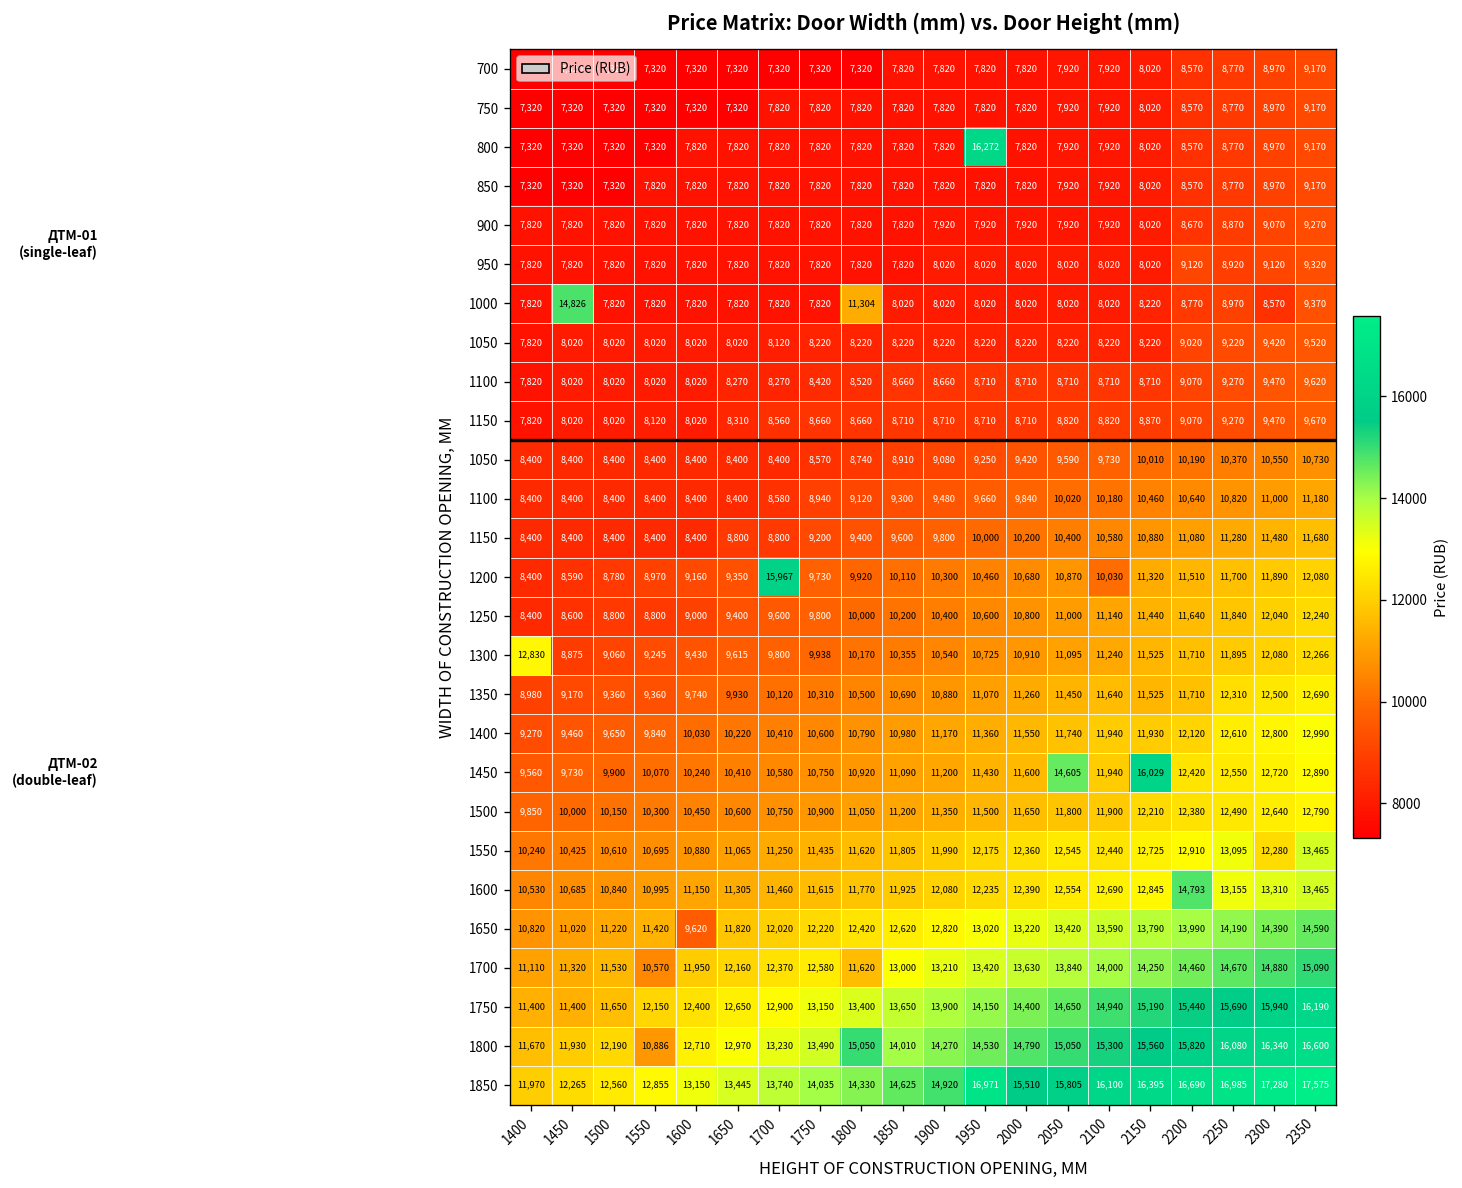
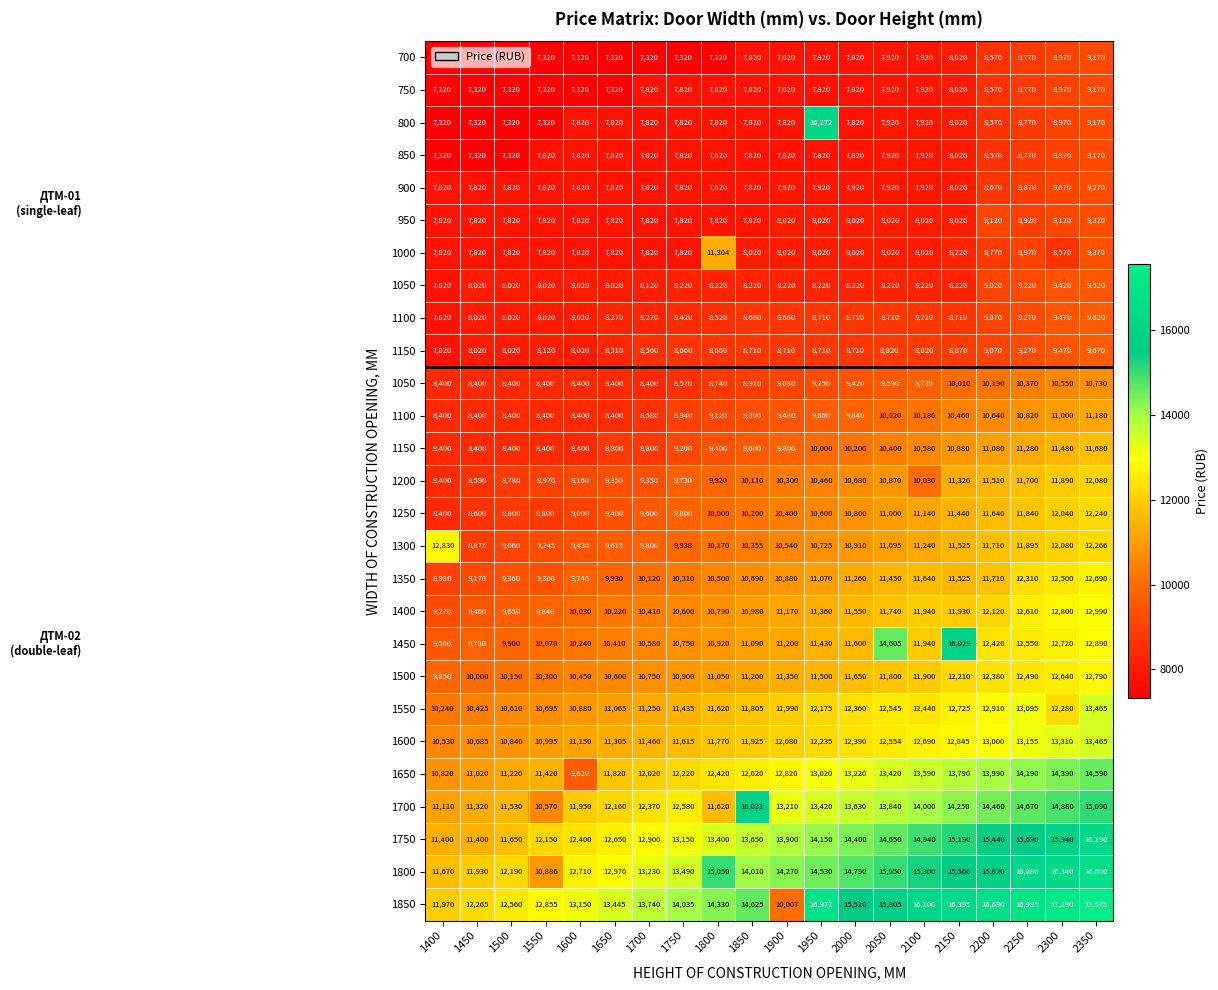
  {
    "1000": {
      "1400": "7,820",
-     "1450": "14,826",
+     "1450": "7,820",
      "1500": "7,820",
      "1550": "7,820",
      "1600": "7,820",
      "1650": "7,820",
      "1700": "7,820",
      "1750": "7,820",
      "1800": "11,304",
      "1850": "8,020",
      "1900": "8,020",
      "1950": "8,020",
      "2000": "8,020",
      "2050": "8,020",
      "2100": "8,020",
      "2150": "8,220",
      "2200": "8,770",
      "2250": "8,970",
      "2300": "8,570",
      "2350": "9,370"
    },
    "1200": {
      "1400": "8,400",
      "1450": "8,590",
      "1500": "8,780",
      "1550": "8,970",
      "1600": "9,160",
      "1650": "9,350",
-     "1700": "15,967",
+     "1700": "9,350",
      "1750": "9,730",
      "1800": "9,920",
      "1850": "10,110",
      "1900": "10,300",
      "1950": "10,460",
      "2000": "10,680",
      "2050": "10,870",
      "2100": "10,030",
      "2150": "11,320",
      "2200": "11,510",
      "2250": "11,700",
      "2300": "11,890",
      "2350": "12,080"
    },
    "1600": {
      "1400": "10,530",
      "1450": "10,685",
      "1500": "10,840",
      "1550": "10,995",
      "1600": "11,150",
      "1650": "11,305",
      "1700": "11,460",
      "1750": "11,615",
      "1800": "11,770",
      "1850": "11,925",
      "1900": "12,080",
      "1950": "12,235",
      "2000": "12,390",
      "2050": "12,554",
      "2100": "12,690",
      "2150": "12,845",
-     "2200": "14,793",
+     "2200": "13,000",
      "2250": "13,155",
      "2300": "13,310",
      "2350": "13,465"
    },
    "1700": {
      "1400": "11,110",
      "1450": "11,320",
      "1500": "11,530",
      "1550": "10,570",
      "1600": "11,950",
      "1650": "12,160",
      "1700": "12,370",
      "1750": "12,580",
      "1800": "11,620",
-     "1850": "13,000",
+     "1850": "16,031",
      "1900": "13,210",
      "1950": "13,420",
      "2000": "13,630",
      "2050": "13,840",
      "2100": "14,000",
      "2150": "14,250",
      "2200": "14,460",
      "2250": "14,670",
      "2300": "14,880",
      "2350": "15,090"
    },
    "1850": {
      "1400": "11,970",
      "1450": "12,265",
      "1500": "12,560",
      "1550": "12,855",
      "1600": "13,150",
      "1650": "13,445",
      "1700": "13,740",
      "1750": "14,035",
      "1800": "14,330",
      "1850": "14,625",
-     "1900": "14,920",
+     "1900": "10,007",
      "1950": "16,971",
      "2000": "15,510",
      "2050": "15,805",
      "2100": "16,100",
      "2150": "16,395",
      "2200": "16,690",
      "2250": "16,985",
      "2300": "17,280",
      "2350": "17,575"
    }
  }
